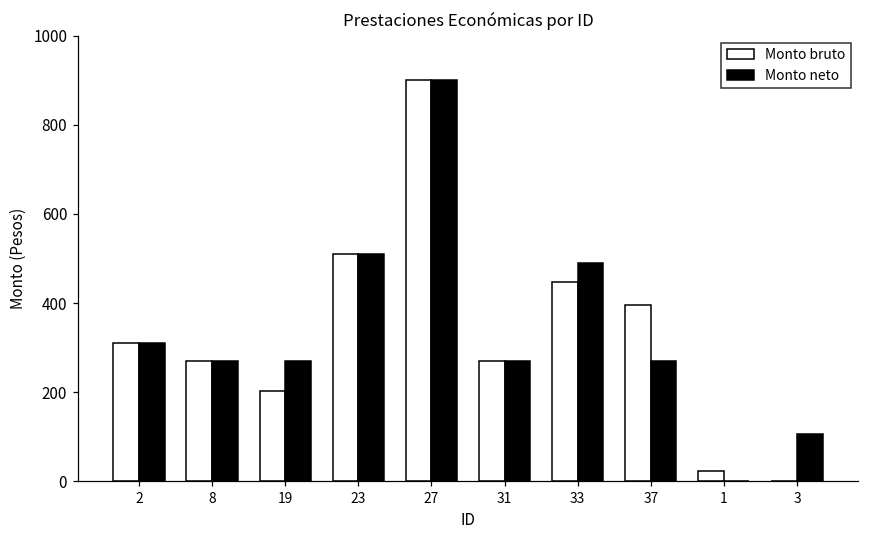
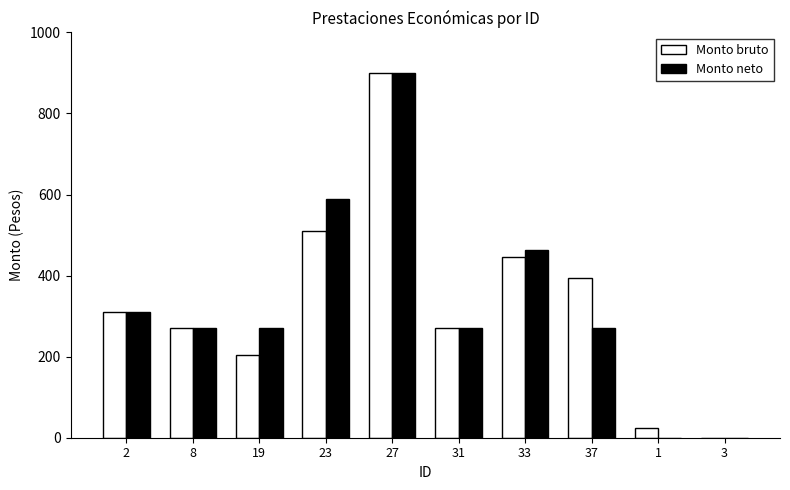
  {
    "Monto bruto": {
      "2": 310,
      "8": 270,
      "19": 200,
      "23": 510,
      "27": 900,
      "31": 270,
      "33": 450,
      "37": 400,
      "1": 20,
      "3": 0
    },
    "Monto neto": {
      "2": 310,
      "8": 270,
      "19": 270,
-     "23": 510,
+     "23": 590,
      "27": 900,
      "31": 270,
-     "33": 490,
+     "33": 460,
      "37": 270,
      "1": 0,
-     "3": 110
+     "3": 0
    }
  }
